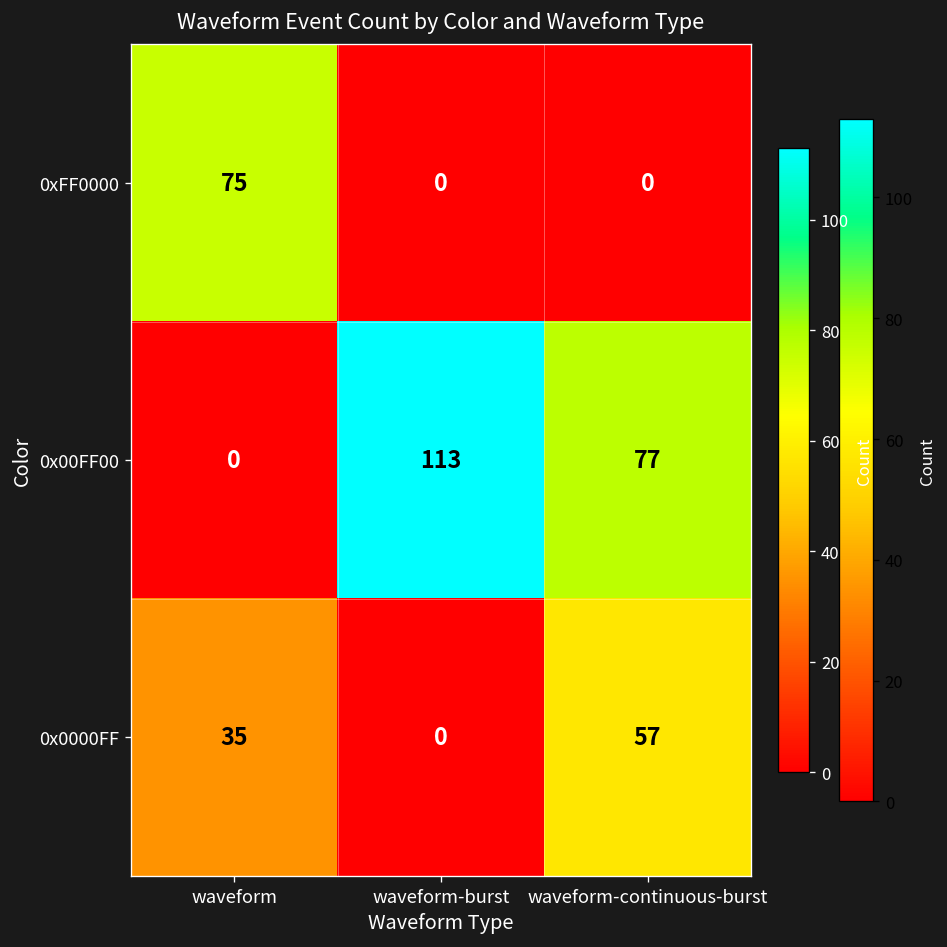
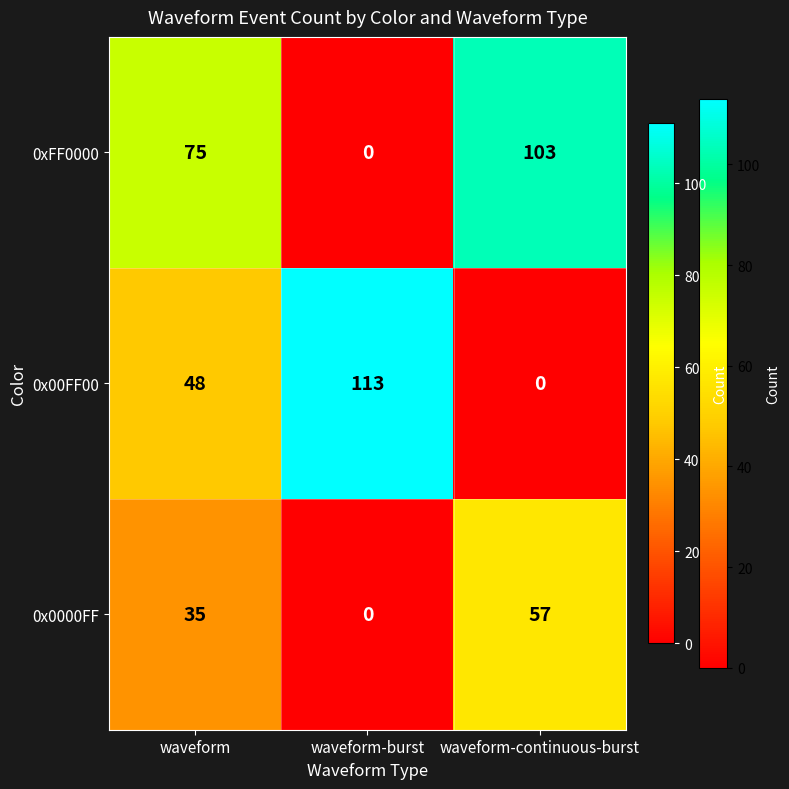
  {
    "0xFF0000": {
      "waveform": 75,
      "waveform-burst": 0,
-     "waveform-continuous-burst": 0
+     "waveform-continuous-burst": 103
    },
    "0x00FF00": {
-     "waveform": 0,
+     "waveform": 48,
      "waveform-burst": 113,
-     "waveform-continuous-burst": 77
+     "waveform-continuous-burst": 0
    },
    "0x0000FF": {
      "waveform": 35,
      "waveform-burst": 0,
      "waveform-continuous-burst": 57
    }
  }
